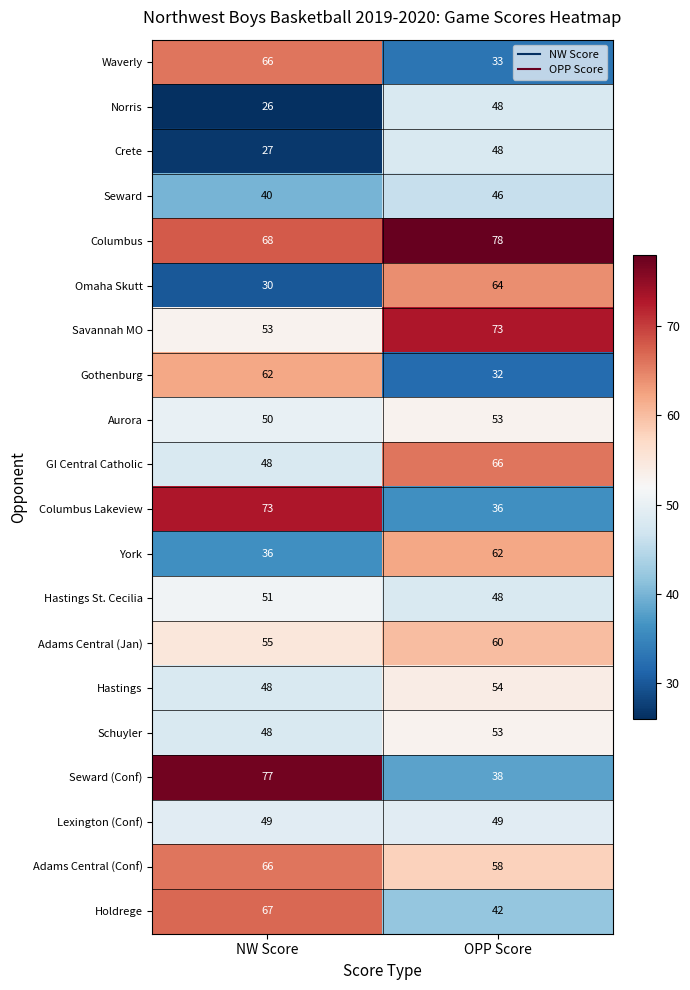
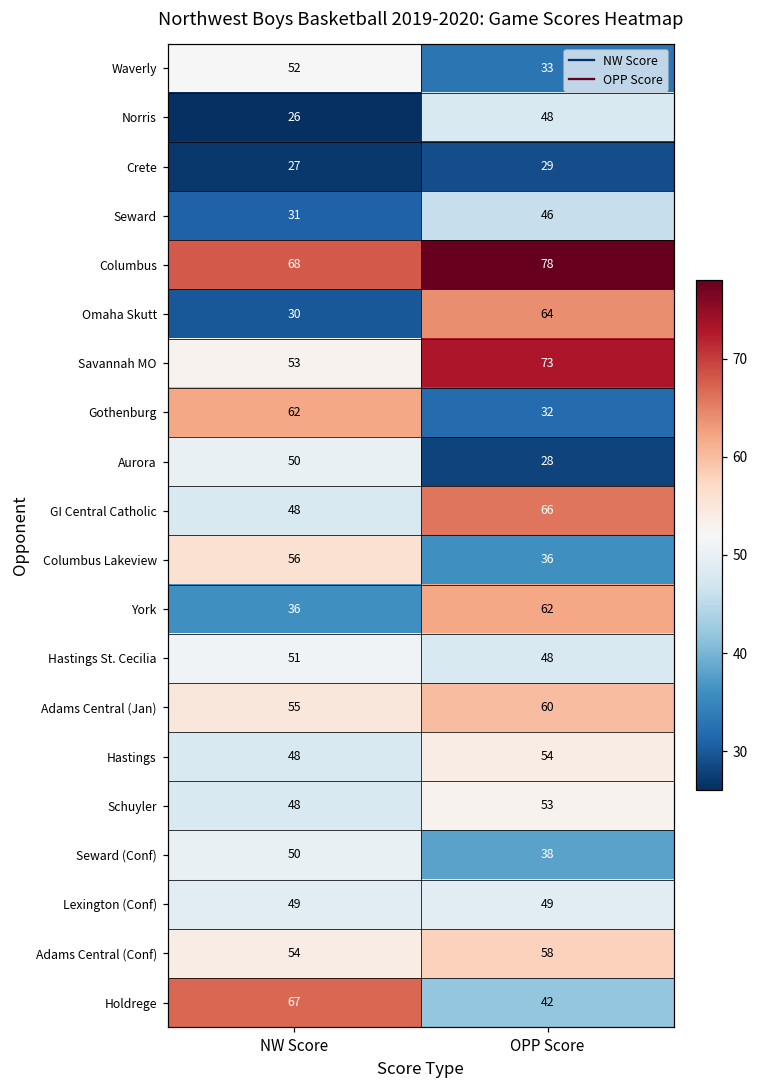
  {
    "Waverly": {
-     "NW Score": 66,
+     "NW Score": 52,
      "OPP Score": 33
    },
    "Norris": {
      "NW Score": 26,
      "OPP Score": 48
    },
    "Crete": {
      "NW Score": 27,
-     "OPP Score": 48
+     "OPP Score": 29
    },
    "Seward": {
-     "NW Score": 40,
+     "NW Score": 31,
      "OPP Score": 46
    },
    "Columbus": {
      "NW Score": 68,
      "OPP Score": 78
    },
    "Omaha Skutt": {
      "NW Score": 30,
      "OPP Score": 64
    },
    "Savannah MO": {
      "NW Score": 53,
      "OPP Score": 73
    },
    "Gothenburg": {
      "NW Score": 62,
      "OPP Score": 32
    },
    "Aurora": {
      "NW Score": 50,
-     "OPP Score": 53
+     "OPP Score": 28
    },
    "GI Central Catholic": {
      "NW Score": 48,
      "OPP Score": 66
    },
    "Columbus Lakeview": {
-     "NW Score": 73,
+     "NW Score": 56,
      "OPP Score": 36
    },
    "York": {
      "NW Score": 36,
      "OPP Score": 62
    },
    "Hastings St. Cecilia": {
      "NW Score": 51,
      "OPP Score": 48
    },
    "Adams Central (Jan)": {
      "NW Score": 55,
      "OPP Score": 60
    },
    "Hastings": {
      "NW Score": 48,
      "OPP Score": 54
    },
    "Schuyler": {
      "NW Score": 48,
      "OPP Score": 53
    },
    "Seward (Conf)": {
-     "NW Score": 77,
+     "NW Score": 50,
      "OPP Score": 38
    },
    "Lexington (Conf)": {
      "NW Score": 49,
      "OPP Score": 49
    },
    "Adams Central (Conf)": {
-     "NW Score": 66,
+     "NW Score": 54,
      "OPP Score": 58
    },
    "Holdrege": {
      "NW Score": 67,
      "OPP Score": 42
    }
  }
